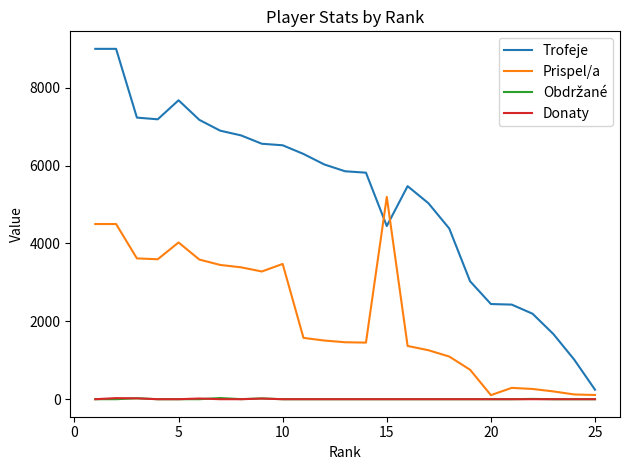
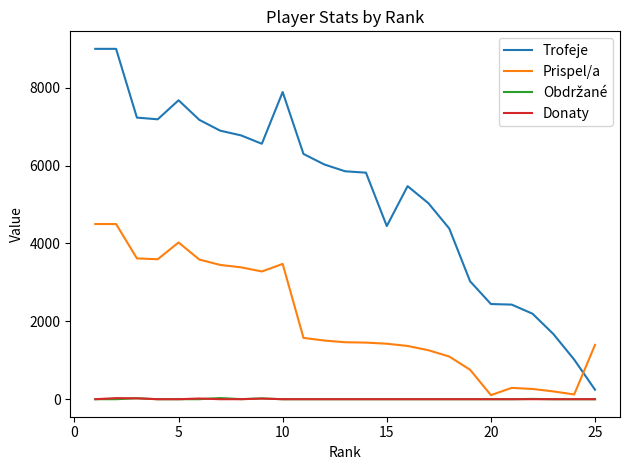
  {
    "Trofeje": {
      "5": 7700,
-     "10": 6500,
+     "10": 7900,
      "15": 4400,
      "20": 2400,
      "25": 200
    },
    "Prispel/a": {
      "5": 4000,
      "10": 3500,
-     "15": 5200,
+     "15": 1400,
      "20": 100,
-     "25": 100
+     "25": 1400
    }
  }
